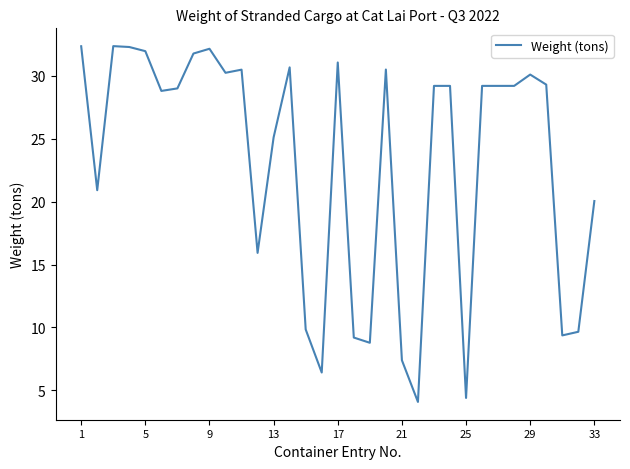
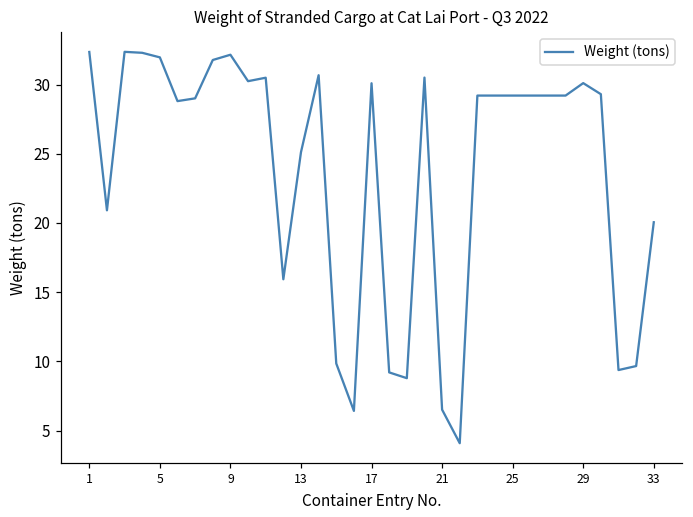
  {
    "1": 32.4,
    "5": 32.0,
    "9": 32.2,
    "13": 25.1,
-   "17": 31.1,
-   "21": 7.4,
-   "25": 4.4,
+   "17": 30.1,
+   "21": 6.5,
+   "25": 29.2,
    "29": 30.1,
    "33": 20.0
  }
